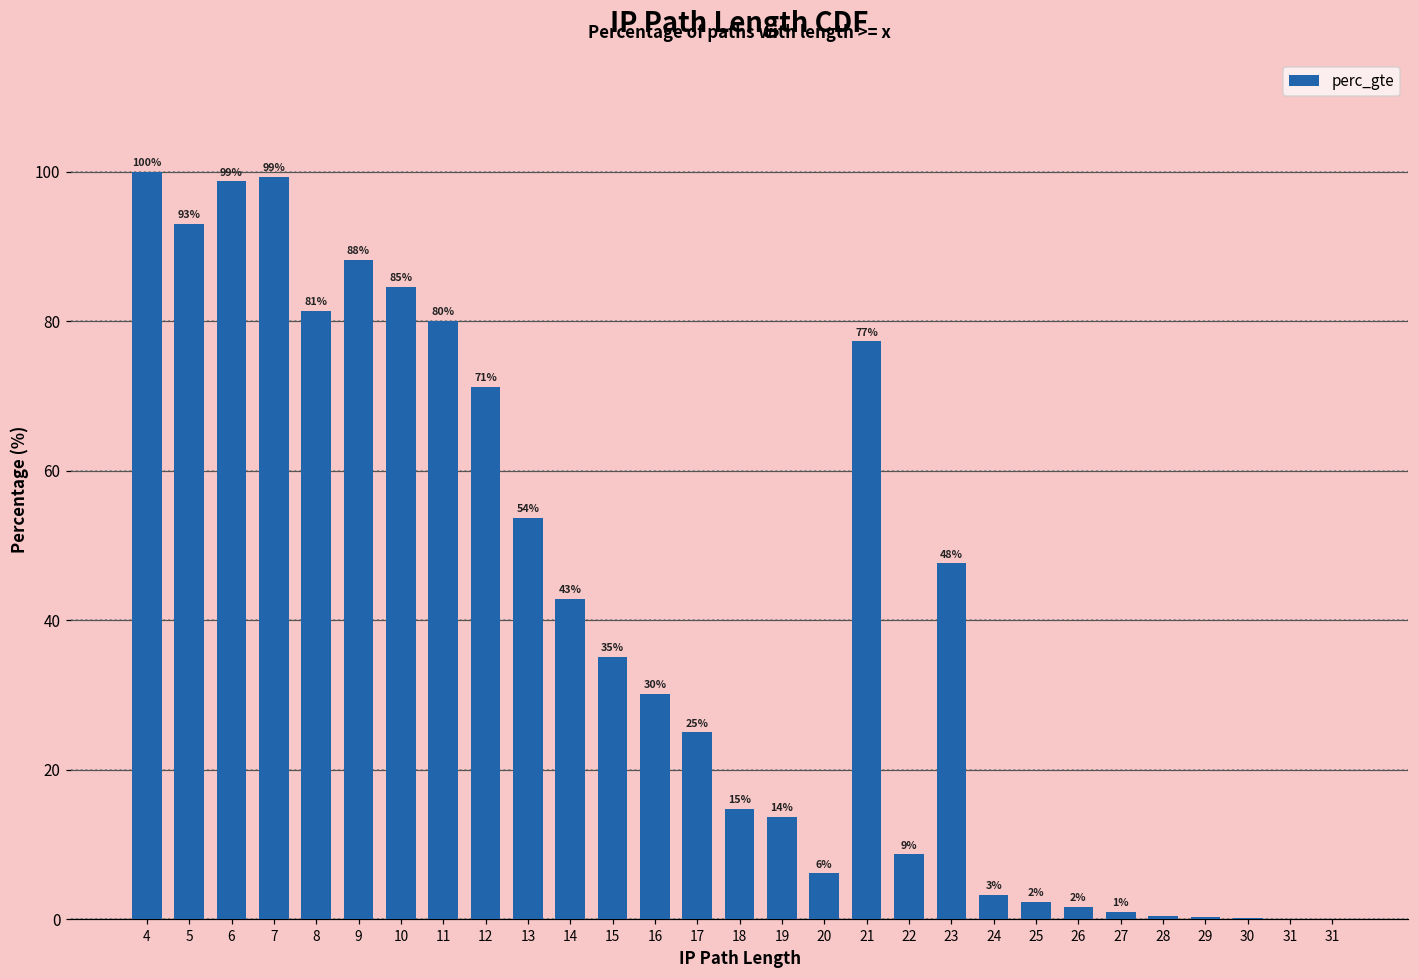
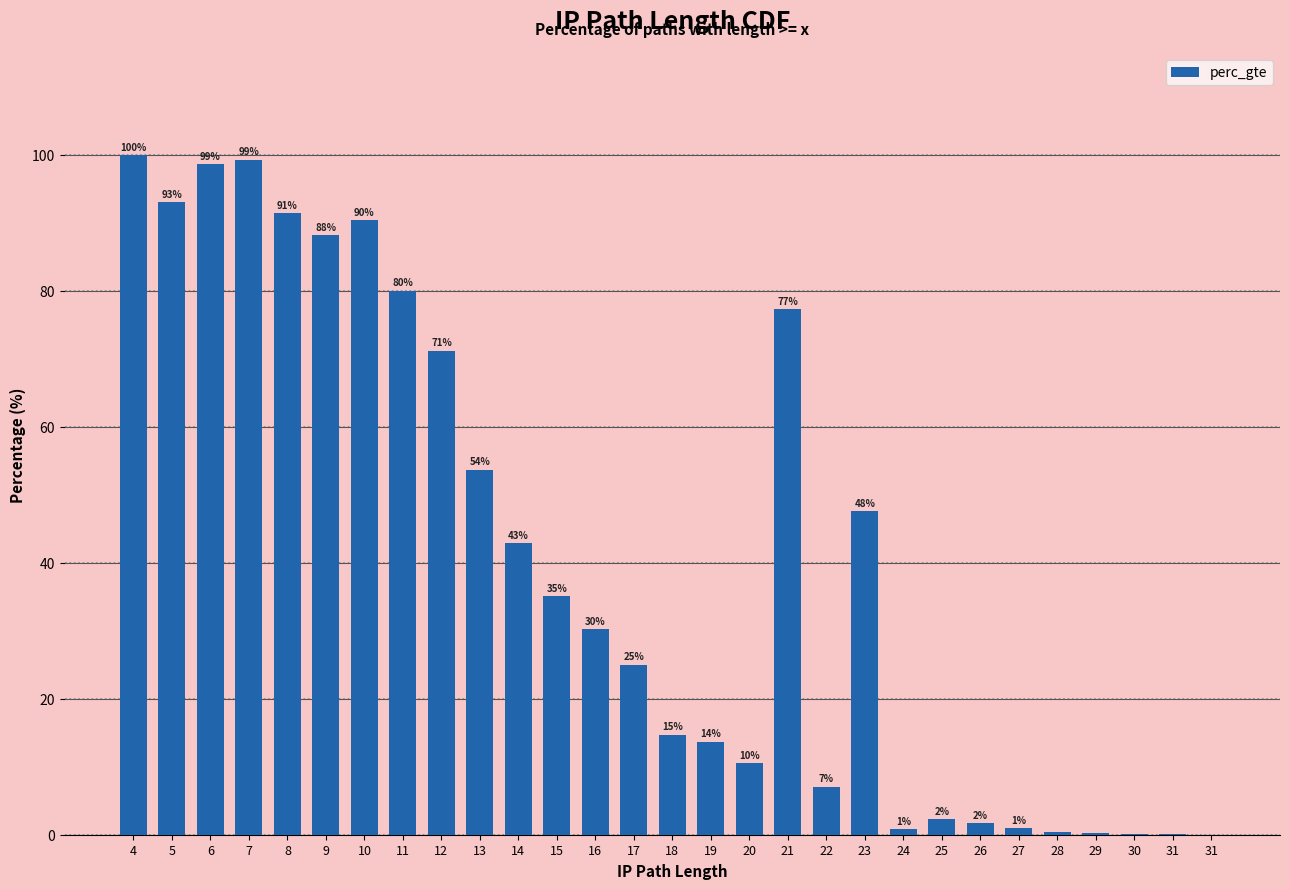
  {
    "4": "100%",
    "5": "93%",
    "6": "99%",
    "7": "99%",
-   "8": "81%",
+   "8": "91%",
    "9": "88%",
-   "10": "85%",
+   "10": "90%",
    "11": "80%",
    "12": "71%",
    "13": "54%",
    "14": "43%",
    "15": "35%",
    "16": "30%",
    "17": "25%",
    "18": "15%",
    "19": "14%",
-   "20": "6%",
+   "20": "10%",
    "21": "77%",
-   "22": "9%",
+   "22": "7%",
    "23": "48%",
-   "24": "3%",
+   "24": "1%",
    "25": "2%",
    "26": "2%",
    "27": "1%"
  }
